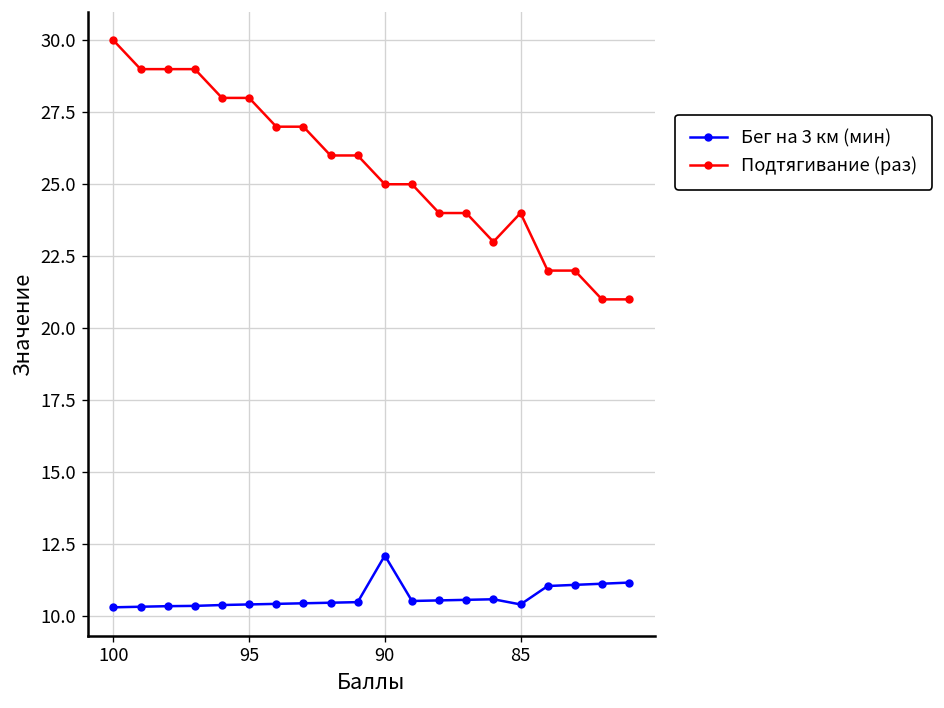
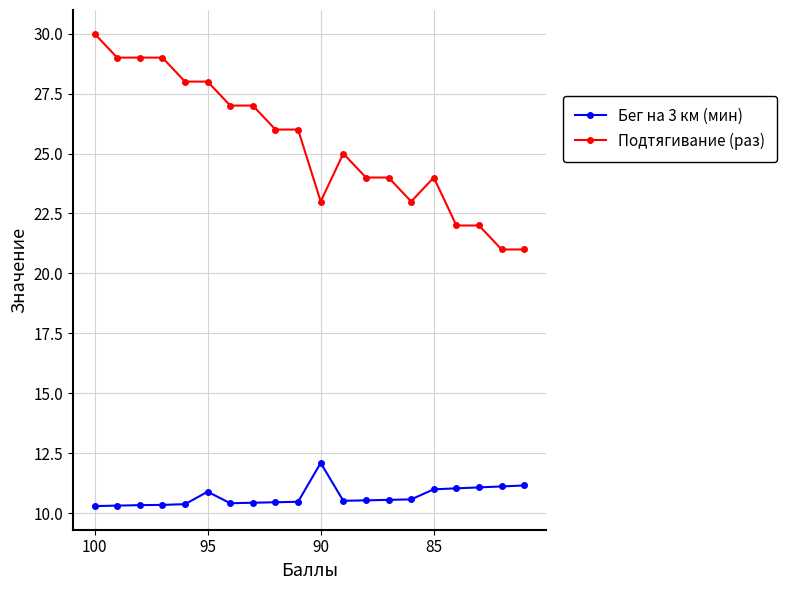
  {
    "Бег на 3 км (мин)": {
      "100": 10.3,
-     "95": 10.4,
+     "95": 10.9,
      "90": 12.1,
-     "85": 10.4
+     "85": 11.0
    },
    "Подтягивание (раз)": {
      "100": 30,
      "95": 28,
-     "90": 25,
+     "90": 23,
      "85": 24
    }
  }
